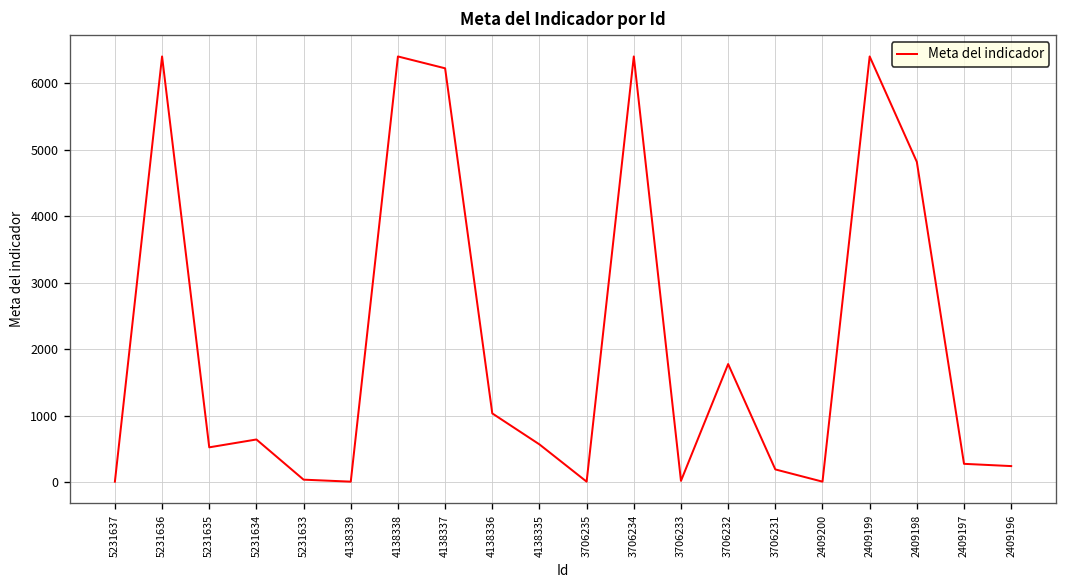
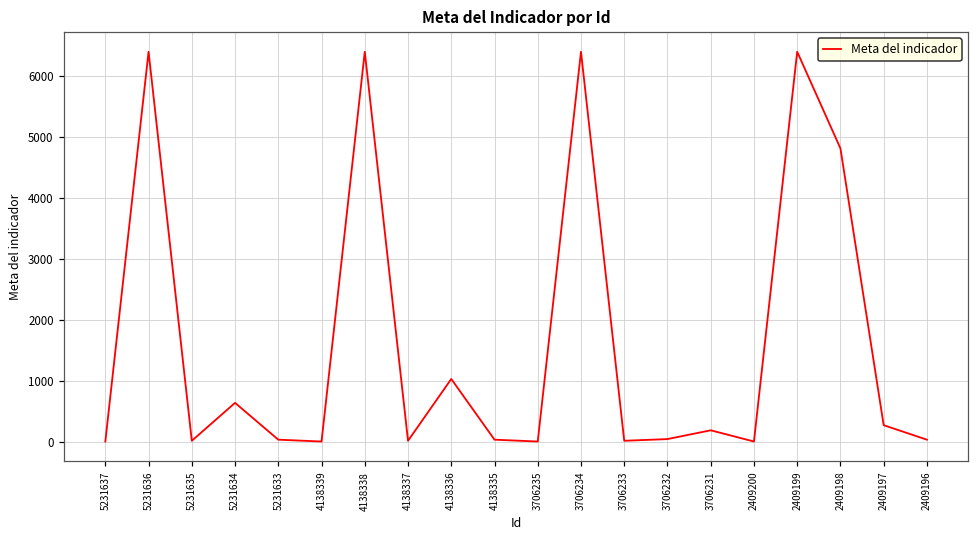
  {
    "5231637": 0,
    "5231636": 6400,
-   "5231635": 500,
+   "5231635": 0,
    "5231634": 600,
    "5231633": 0,
    "4138339": 0,
    "4138338": 6400,
-   "4138337": 6200,
+   "4138337": 0,
    "4138336": 1000,
-   "4138335": 600,
+   "4138335": 0,
    "3706235": 0,
    "3706234": 6400,
    "3706233": 0,
-   "3706232": 1800,
+   "3706232": 0,
    "3706231": 200,
    "2409200": 0,
    "2409199": 6400,
    "2409198": 4800,
    "2409197": 300,
-   "2409196": 200
+   "2409196": 0
  }
